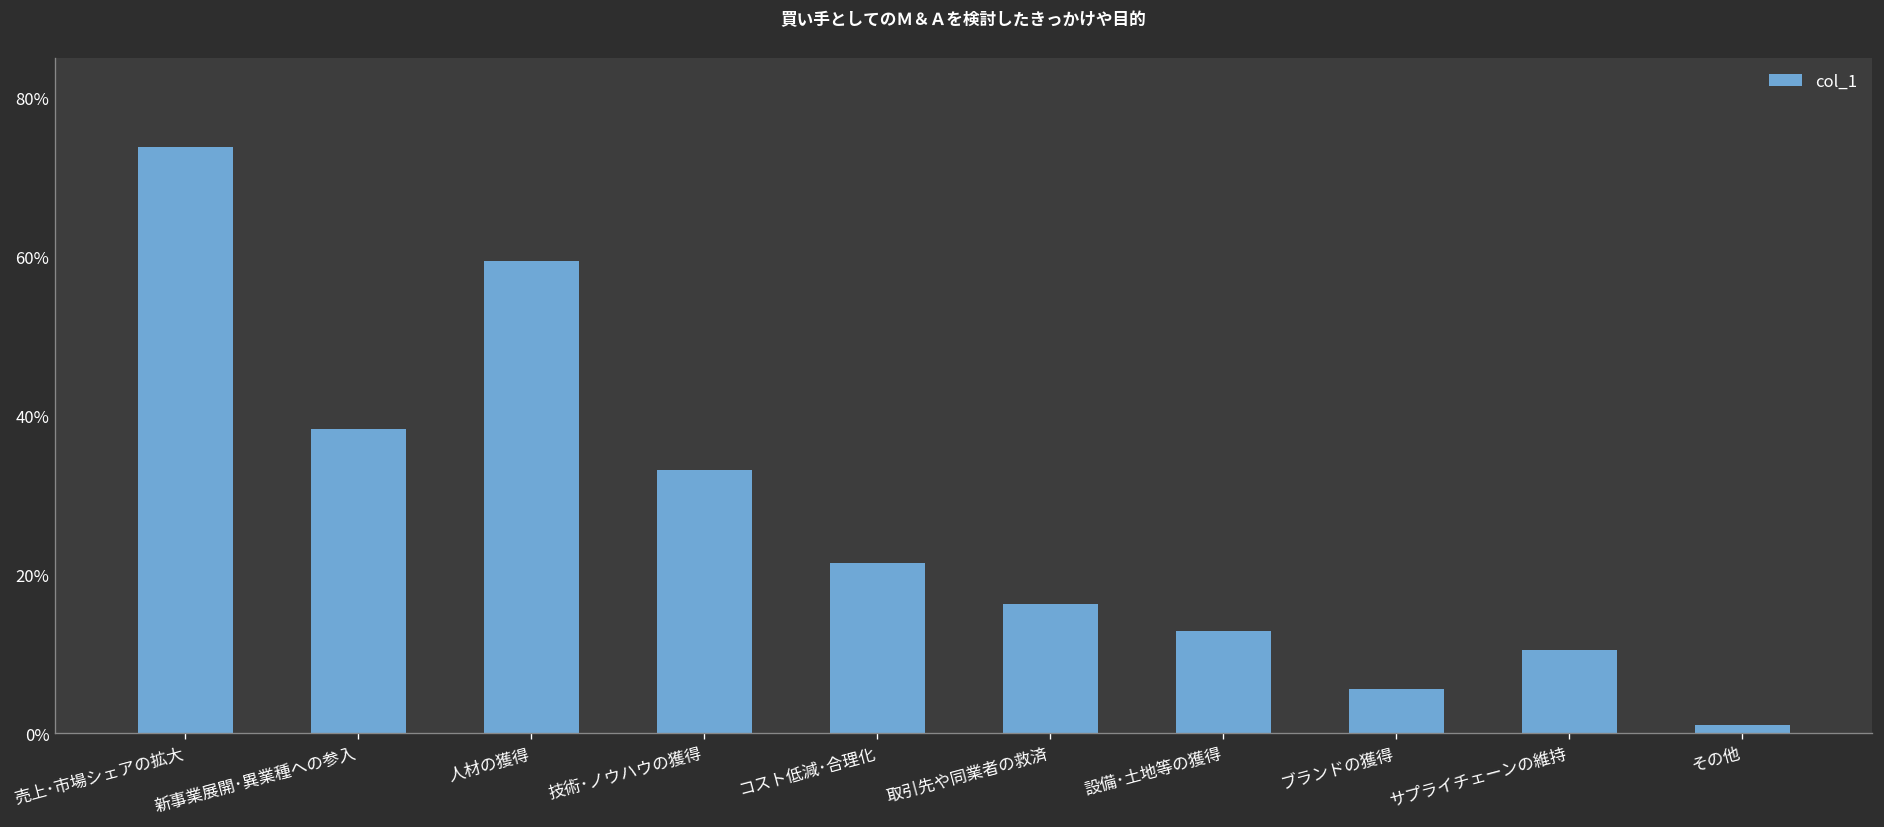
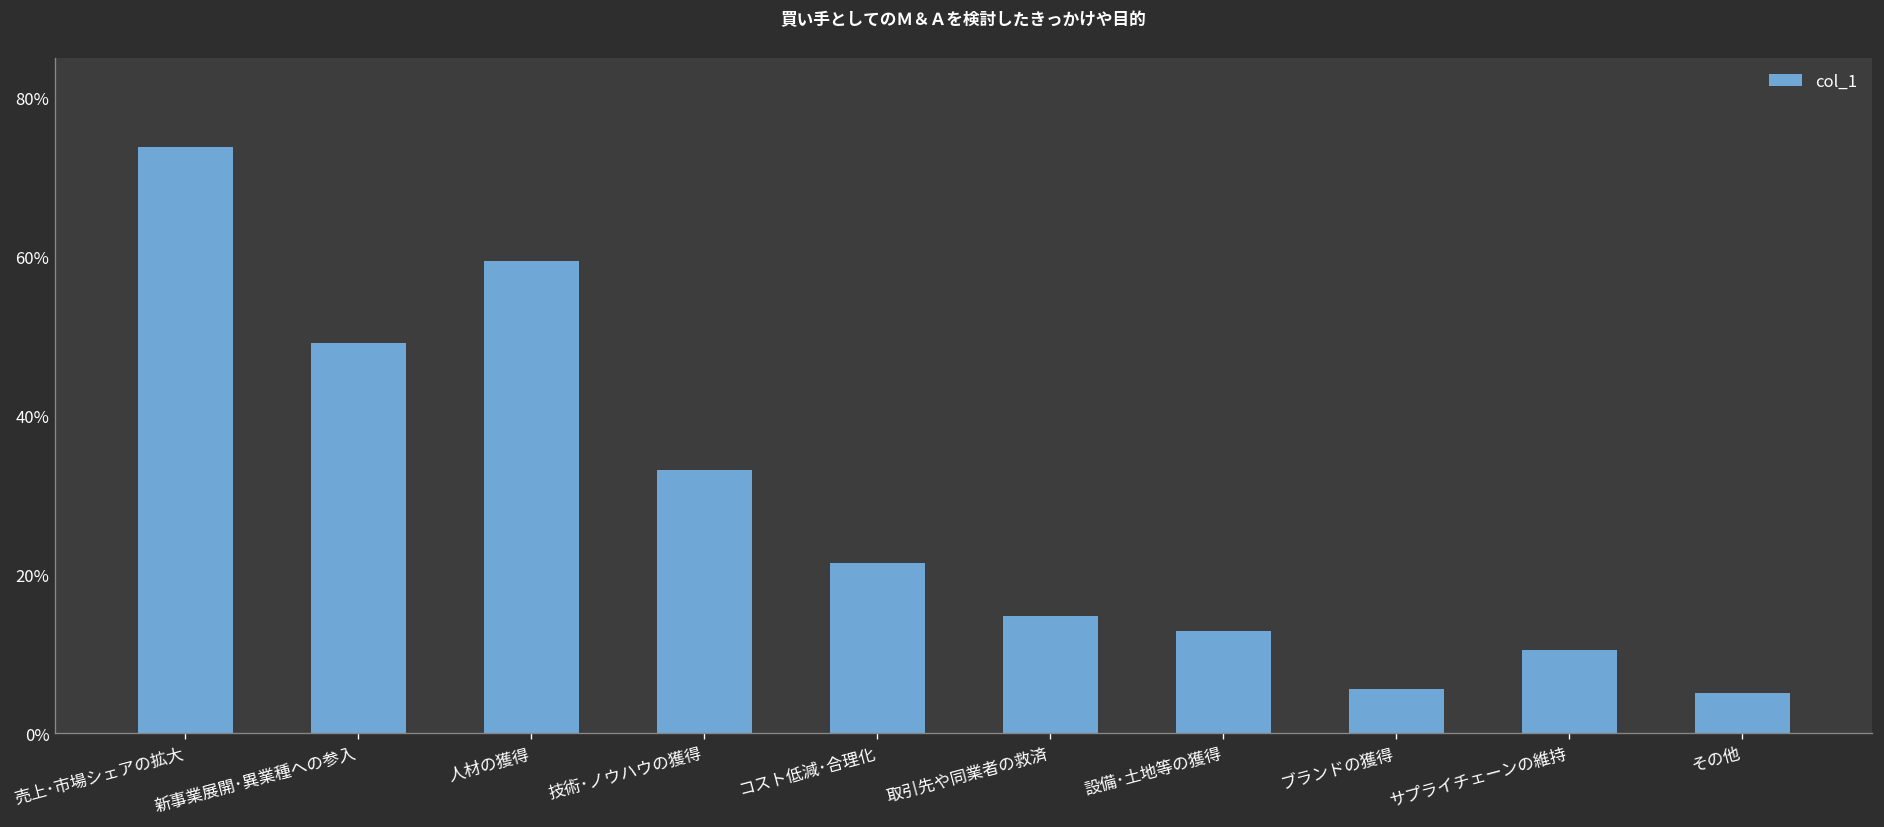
  {
    "売上･市場シェアの拡大": "74%",
-   "新事業展開･異業種への参入": "38%",
+   "新事業展開･異業種への参入": "49%",
    "人材の獲得": "59%",
    "技術･ノウハウの獲得": "33%",
    "コスト低減･合理化": "21%",
-   "取引先や同業者の救済": "16%",
+   "取引先や同業者の救済": "15%",
    "設備･土地等の獲得": "13%",
    "ブランドの獲得": "6%",
    "サプライチェーンの維持": "11%",
-   "その他": "1%"
+   "その他": "5%"
  }
